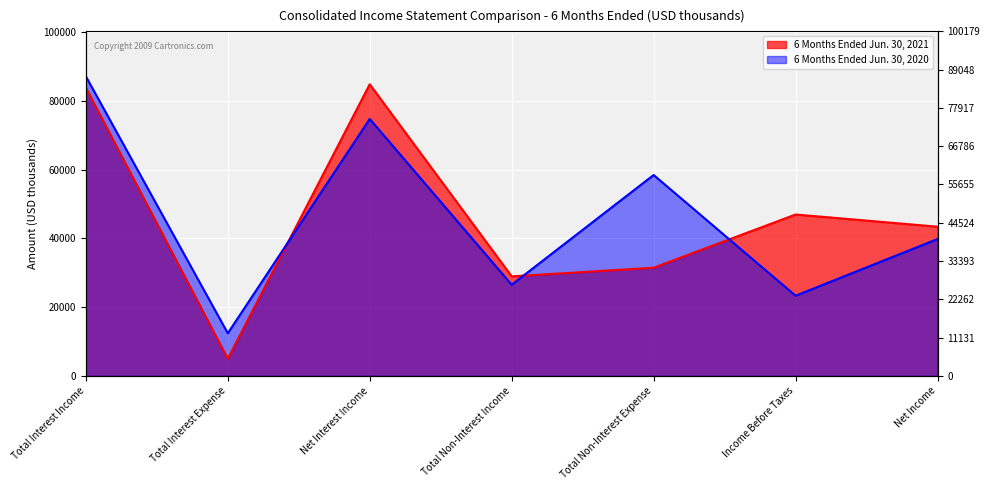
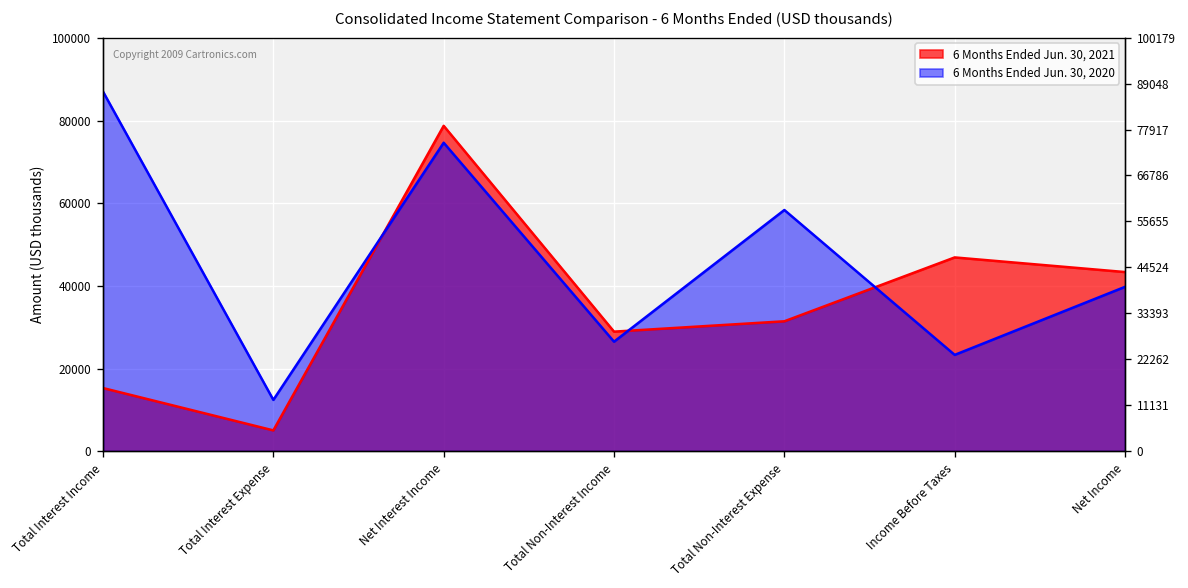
  {
    "6 Months Ended Jun. 30, 2021": {
-     "Total Interest Income": 84000,
+     "Total Interest Income": 15000,
      "Total Interest Expense": 5000,
-     "Net Interest Income": 85000,
+     "Net Interest Income": 79000,
      "Total Non-Interest Income": 29000,
      "Total Non-Interest Expense": 31000,
      "Income Before Taxes": 47000,
      "Net Income": 43000
    },
    "6 Months Ended Jun. 30, 2020": {
      "Total Interest Income": 87000,
      "Total Interest Expense": 12000,
      "Net Interest Income": 75000,
      "Total Non-Interest Income": 27000,
      "Total Non-Interest Expense": 58000,
      "Income Before Taxes": 23000,
      "Net Income": 40000
    }
  }
